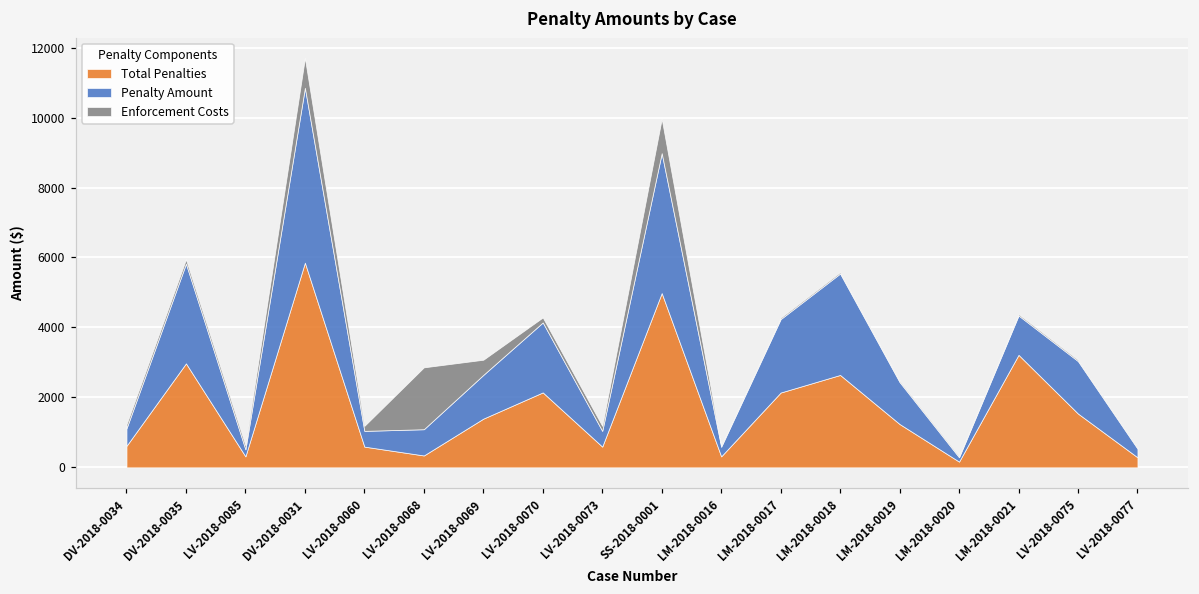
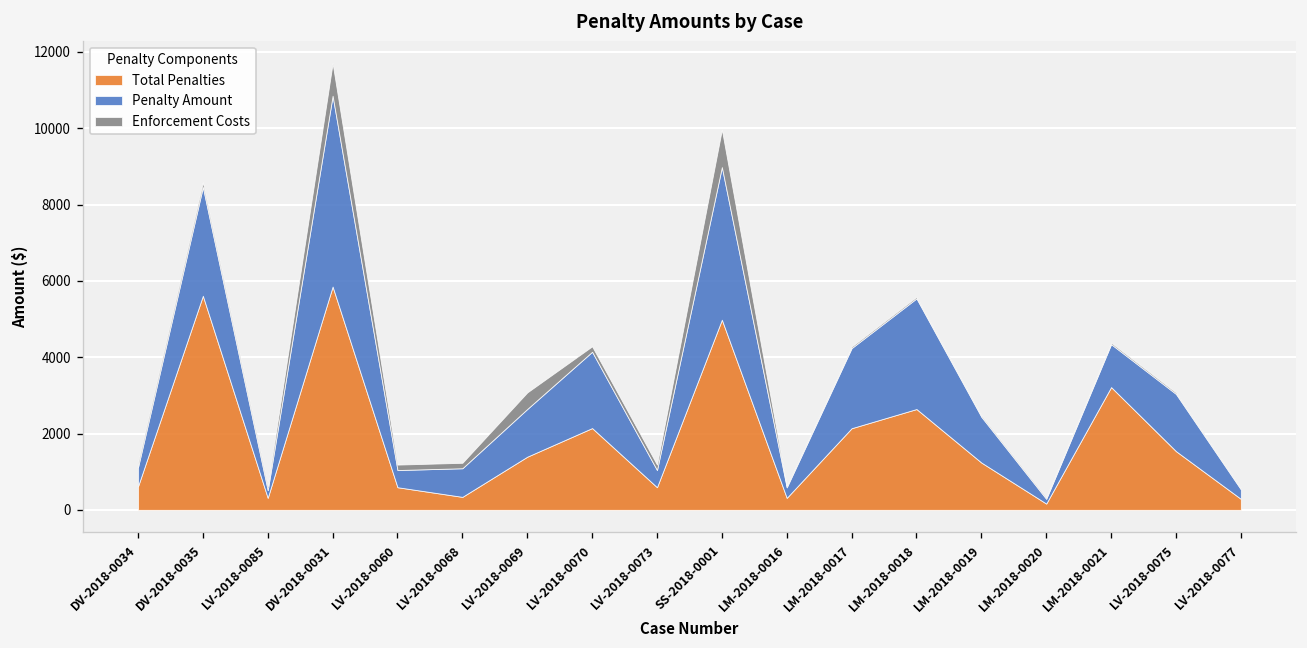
  {
    "Total Penalties": {
      "DV-2018-0034": 600,
-     "DV-2018-0035": 3000,
+     "DV-2018-0035": 5600,
      "LV-2018-0085": 300,
      "DV-2018-0031": 5900,
      "LV-2018-0060": 600,
      "LV-2018-0068": 300,
      "LV-2018-0069": 1400,
      "LV-2018-0070": 2100,
      "LV-2018-0073": 600,
      "SS-2018-0001": 5000,
      "LM-2018-0016": 300,
      "LM-2018-0017": 2100,
      "LM-2018-0018": 2600,
      "LM-2018-0019": 1200,
      "LM-2018-0020": 200,
      "LM-2018-0021": 3200,
      "LV-2018-0075": 1500,
      "LV-2018-0077": 300
    },
    "Penalty Amount": {
      "DV-2018-0034": 500,
      "DV-2018-0035": 2800,
      "LV-2018-0085": 200,
      "DV-2018-0031": 5000,
      "LV-2018-0060": 500,
      "LV-2018-0068": 800,
      "LV-2018-0069": 1300,
      "LV-2018-0070": 2000,
      "LV-2018-0073": 500,
      "SS-2018-0001": 4000
    },
    "Enforcement Costs": {
      "DV-2018-0034": 100,
      "DV-2018-0035": 100,
      "LV-2018-0085": 100,
      "DV-2018-0031": 900,
      "LV-2018-0060": 100,
-     "LV-2018-0068": 1800,
+     "LV-2018-0068": 100,
      "LV-2018-0069": 400,
      "LV-2018-0070": 100,
      "LV-2018-0073": 100,
      "SS-2018-0001": 1000
    }
  }
